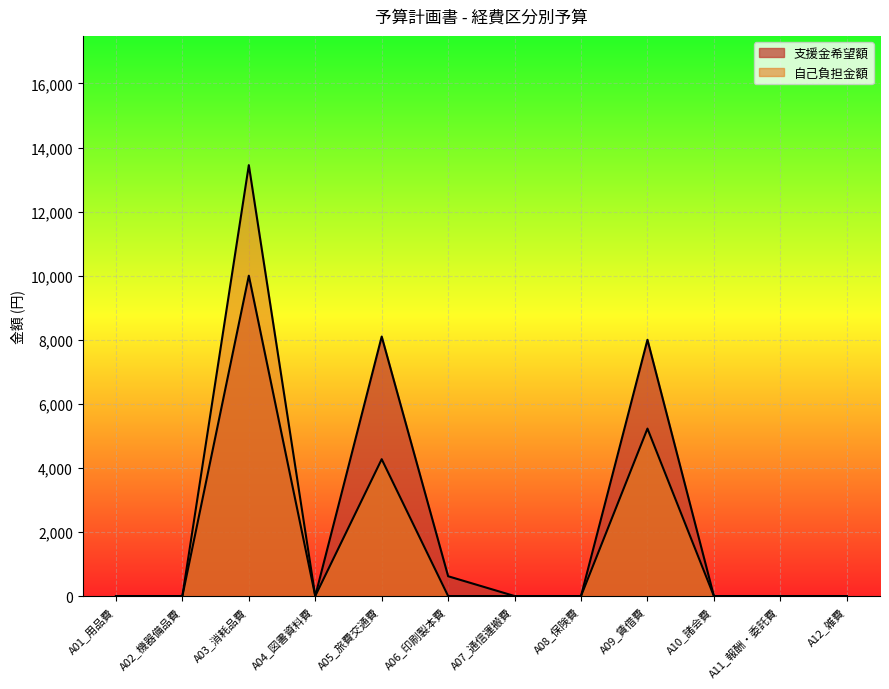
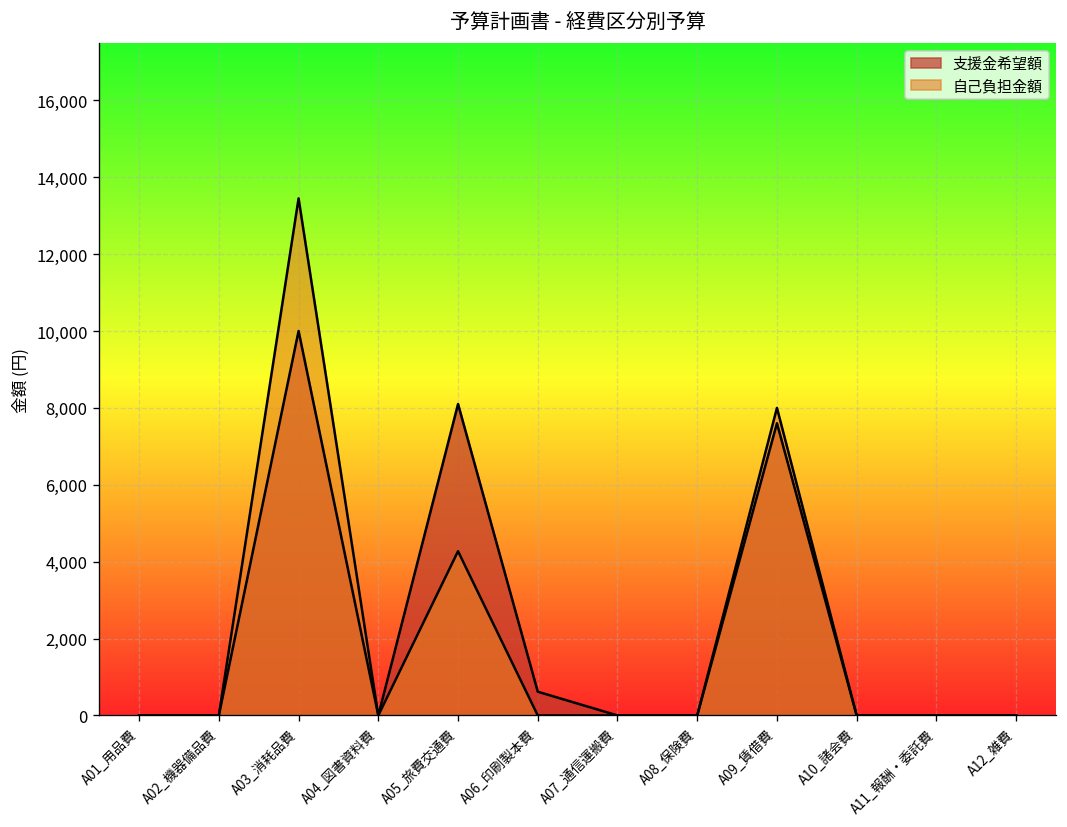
  {
    "支援金希望額": {
      "A03_消耗品費": "10,000",
      "A05_旅費交通費": "8,100",
      "A06_印刷製本費": "600",
-     "A09_賃借費": "8,000"
+     "A09_賃借費": "7,600"
    },
    "自己負担金額": {
      "A03_消耗品費": "13,500",
      "A05_旅費交通費": "4,300",
      "A06_印刷製本費": "0",
-     "A09_賃借費": "5,200"
+     "A09_賃借費": "8,000"
    }
  }
